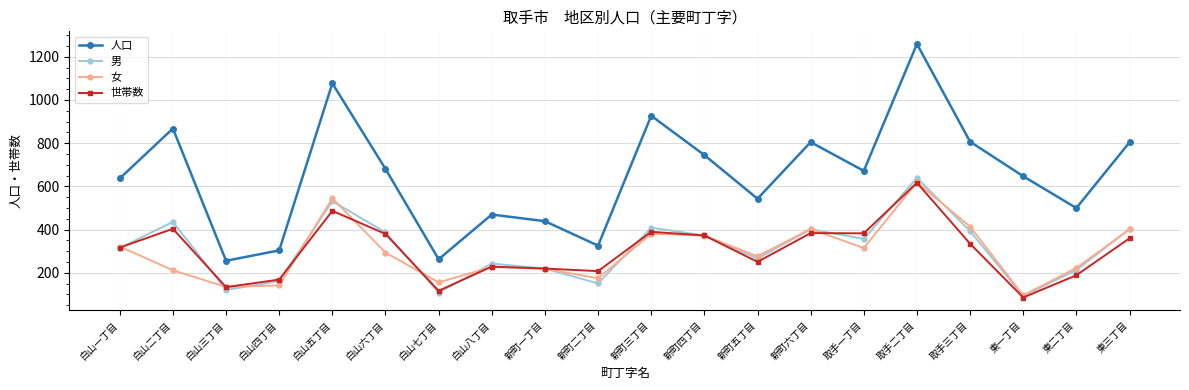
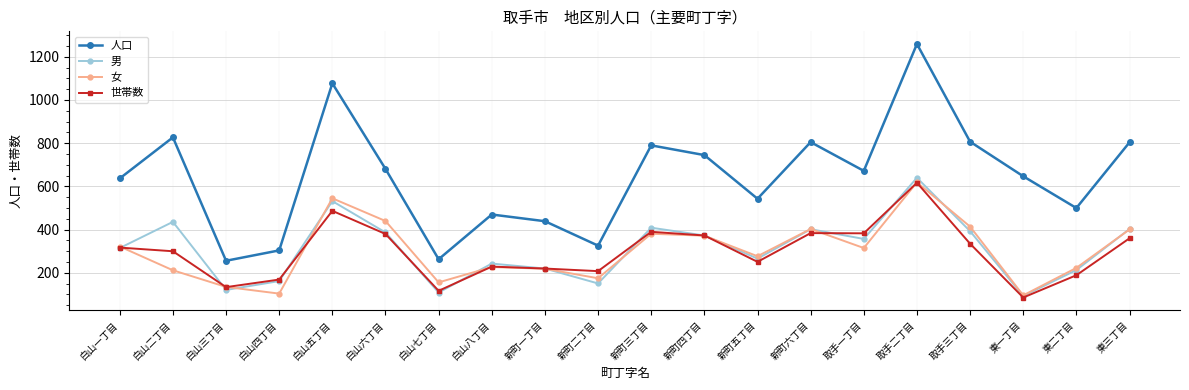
  {
    "人口": {
      "白山一丁目": 640,
-     "白山二丁目": 870,
+     "白山二丁目": 830,
      "白山三丁目": 260,
      "白山四丁目": 300,
      "白山五丁目": 1080,
      "白山六丁目": 680,
      "白山七丁目": 260,
      "白山八丁目": 470,
      "新町一丁目": 440,
      "新町二丁目": 330,
-     "新町三丁目": 930,
+     "新町三丁目": 790,
      "新町四丁目": 750,
      "新町五丁目": 540,
      "新町六丁目": 810,
      "取手一丁目": 670,
      "取手二丁目": 1260,
      "取手三丁目": 810,
      "東一丁目": 650,
      "東二丁目": 500,
      "東三丁目": 800
    },
    "男": {
      "白山二丁目": 440,
      "白山三丁目": 120,
      "白山五丁目": 530,
      "白山八丁目": 240,
      "新町二丁目": 150,
      "新町三丁目": 410,
      "取手一丁目": 360,
      "取手二丁目": 640,
      "取手三丁目": 390
    },
    "女": {
      "白山二丁目": 210,
-     "白山四丁目": 140,
+     "白山四丁目": 100,
      "白山五丁目": 550,
-     "白山六丁目": 290,
+     "白山六丁目": 440,
      "白山七丁目": 160,
      "新町二丁目": 180,
      "取手一丁目": 320,
      "取手三丁目": 410
    },
    "世帯数": {
-     "白山二丁目": 400,
+     "白山二丁目": 300,
      "白山五丁目": 490,
      "新町二丁目": 210,
      "新町五丁目": 250,
      "新町六丁目": 380,
      "取手一丁目": 380,
      "取手三丁目": 340,
      "東二丁目": 190,
      "東三丁目": 360
    }
  }
